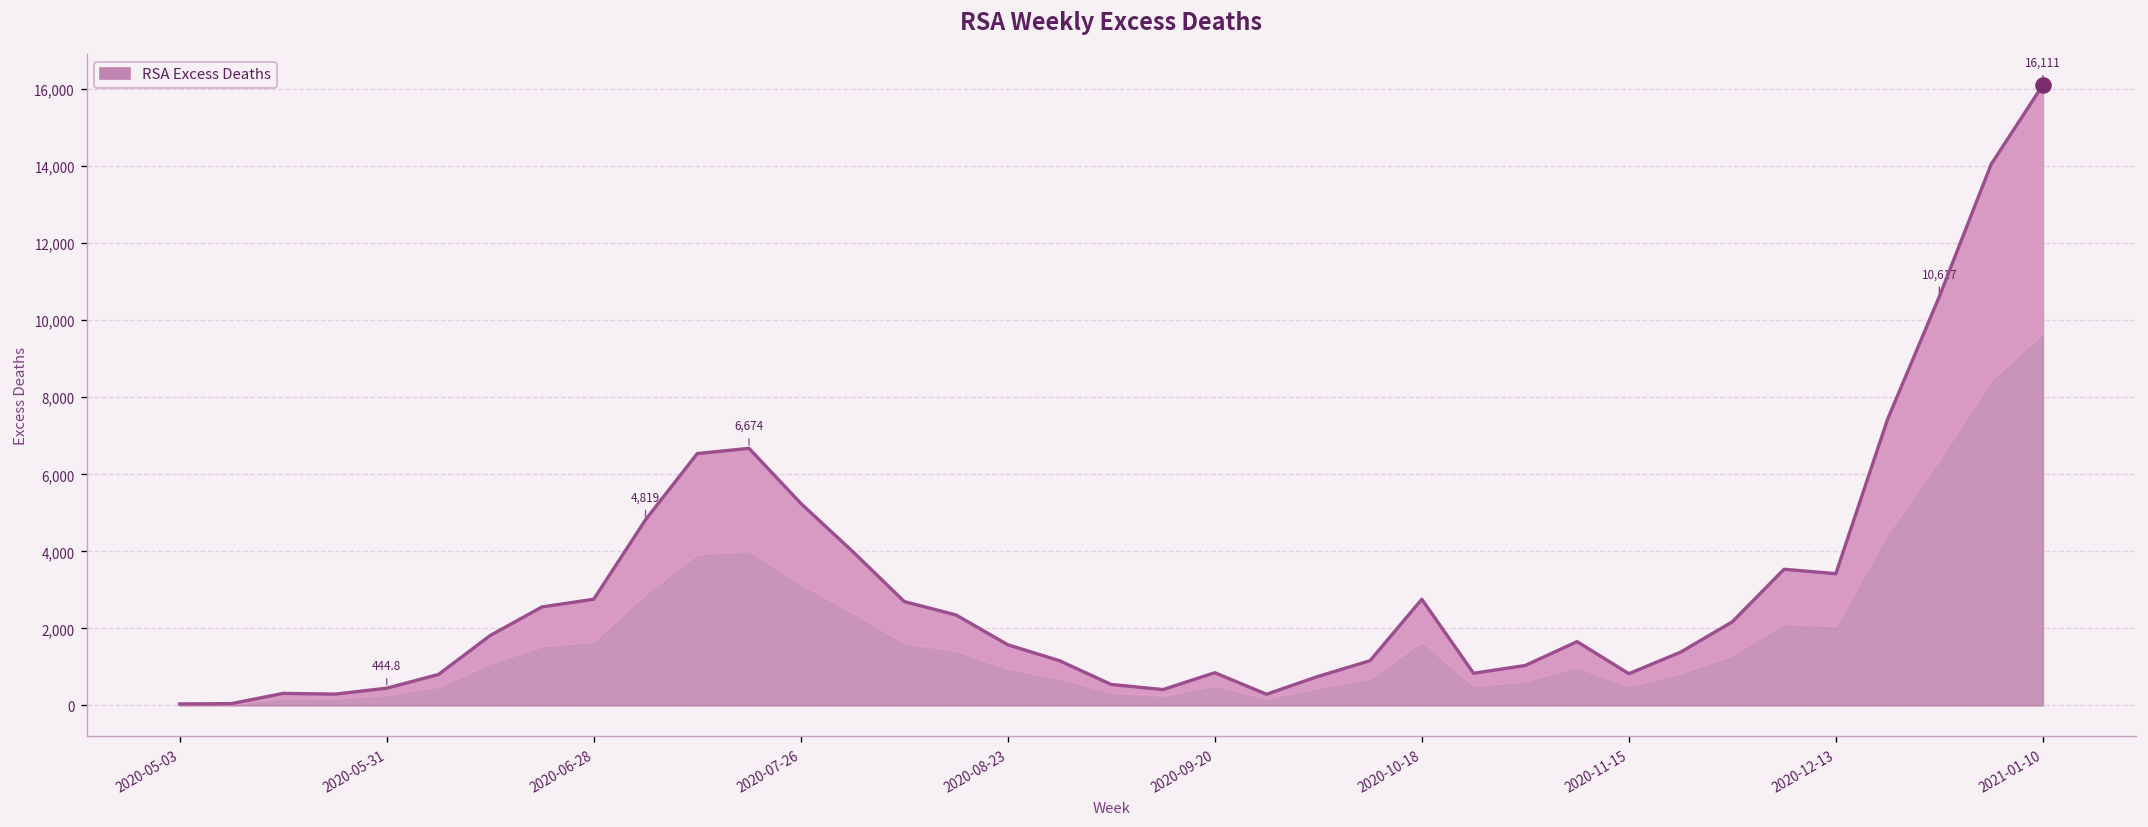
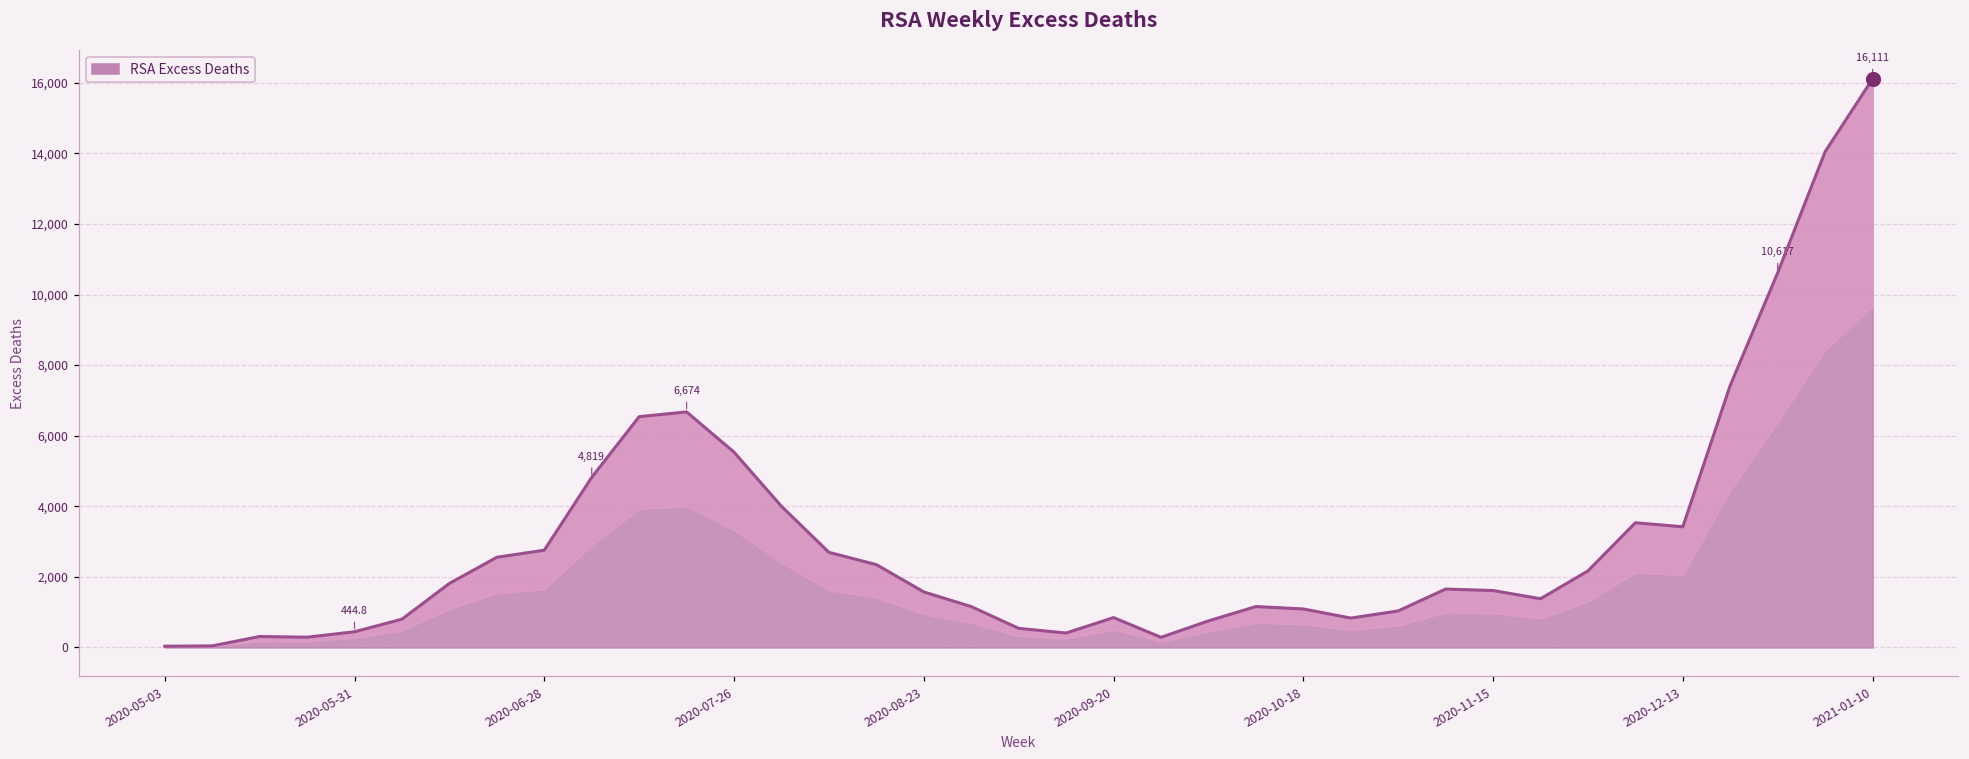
  {
    "RSA Excess Deaths": {
      "2020-05-03": "0",
      "2020-06-28": "2,800",
-     "2020-07-26": "5,200",
+     "2020-07-26": "5,500",
      "2020-08-23": "1,600",
      "2020-09-20": "800",
-     "2020-10-18": "2,800",
-     "2020-11-15": "800",
+     "2020-10-18": "1,100",
+     "2020-11-15": "1,600",
      "2020-12-13": "3,400"
    }
  }
